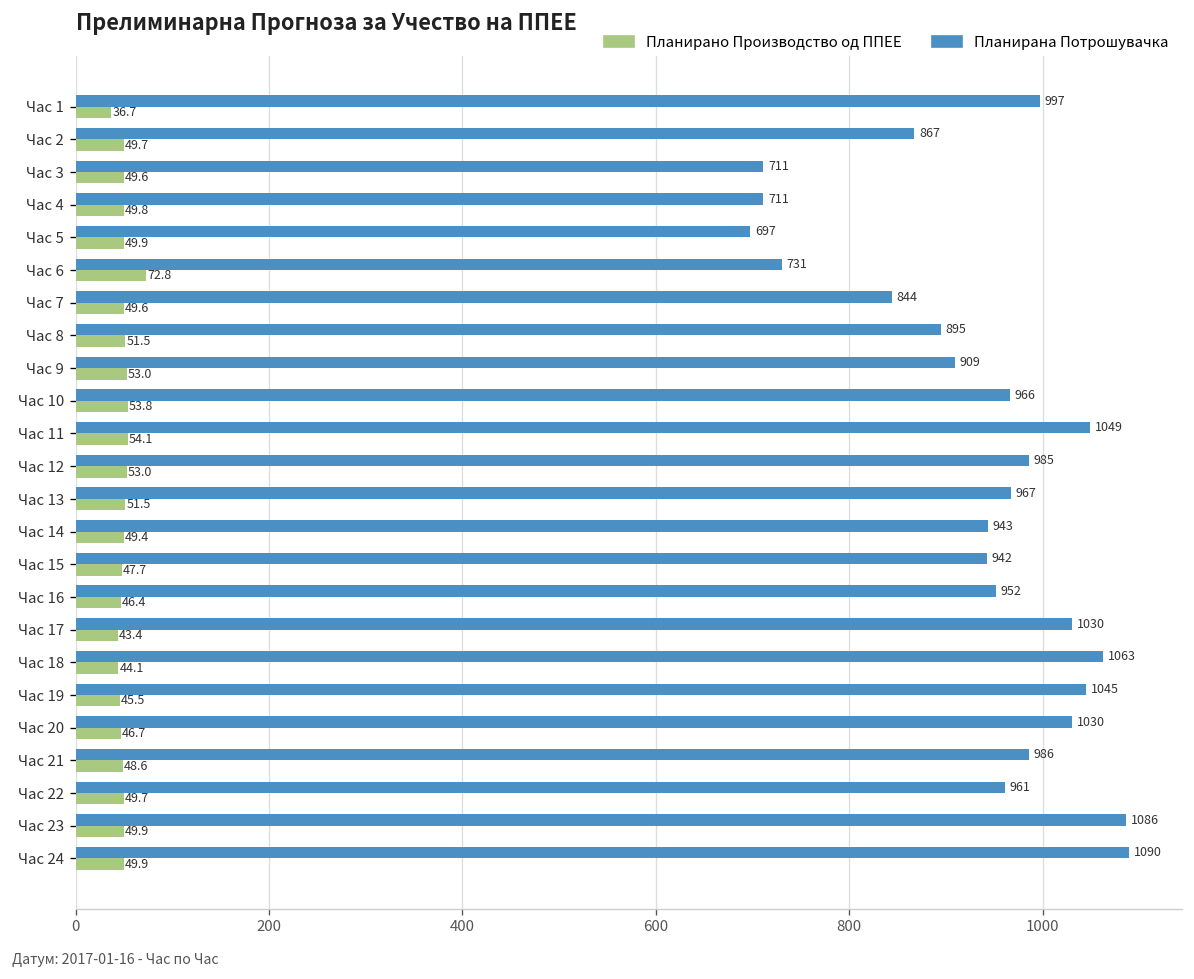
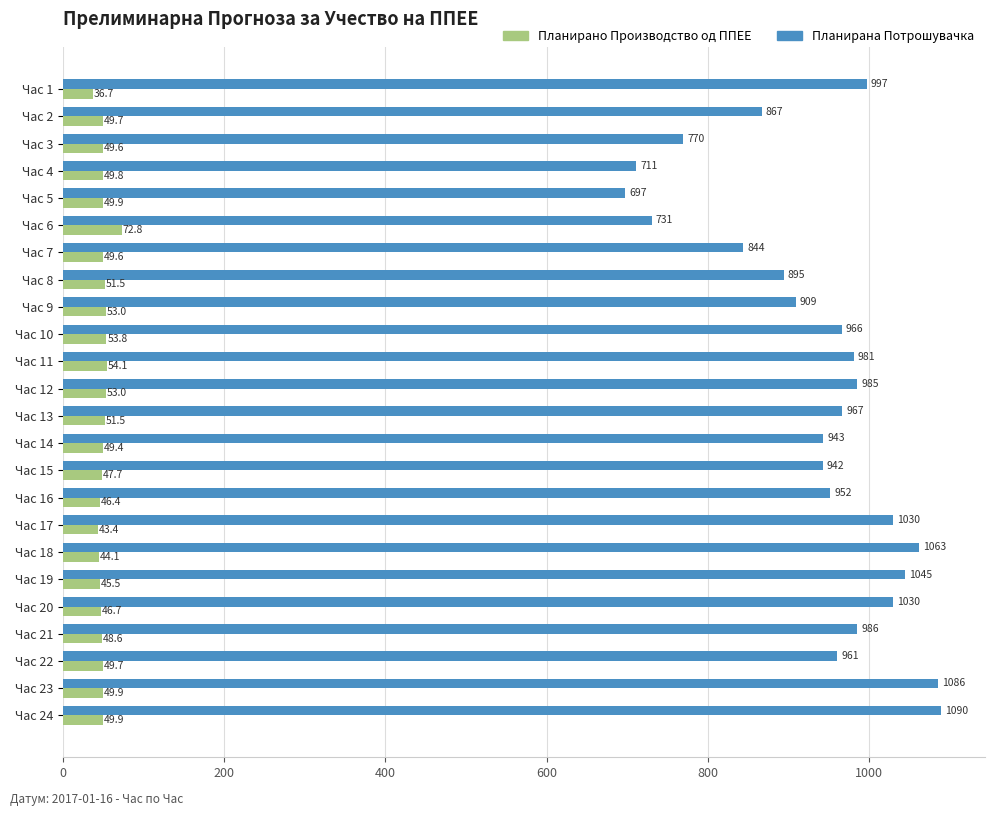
  {
    "Планирано Производство од ППЕЕ": {
      "Час 1": 36.7,
      "Час 2": 49.7,
      "Час 3": 49.6,
      "Час 4": 49.8,
      "Час 5": 49.9,
      "Час 6": 72.8,
      "Час 7": 49.6,
      "Час 8": 51.5,
      "Час 9": 53.0,
      "Час 10": 53.8,
      "Час 11": 54.1,
      "Час 12": 53.0,
      "Час 13": 51.5,
      "Час 14": 49.4,
      "Час 15": 47.7,
      "Час 16": 46.4,
      "Час 17": 43.4,
      "Час 18": 44.1,
      "Час 19": 45.5,
      "Час 20": 46.7,
      "Час 21": 48.6,
      "Час 22": 49.7,
      "Час 23": 49.9,
      "Час 24": 49.9
    },
    "Планирана Потрошувачка": {
      "Час 1": 997,
      "Час 2": 867,
-     "Час 3": 711,
+     "Час 3": 770,
      "Час 4": 711,
      "Час 5": 697,
      "Час 6": 731,
      "Час 7": 844,
      "Час 8": 895,
      "Час 9": 909,
      "Час 10": 966,
-     "Час 11": 1049,
+     "Час 11": 981,
      "Час 12": 985,
      "Час 13": 967,
      "Час 14": 943,
      "Час 15": 942,
      "Час 16": 952,
      "Час 17": 1030,
      "Час 18": 1063,
      "Час 19": 1045,
      "Час 20": 1030,
      "Час 21": 986,
      "Час 22": 961,
      "Час 23": 1086,
      "Час 24": 1090
    }
  }
